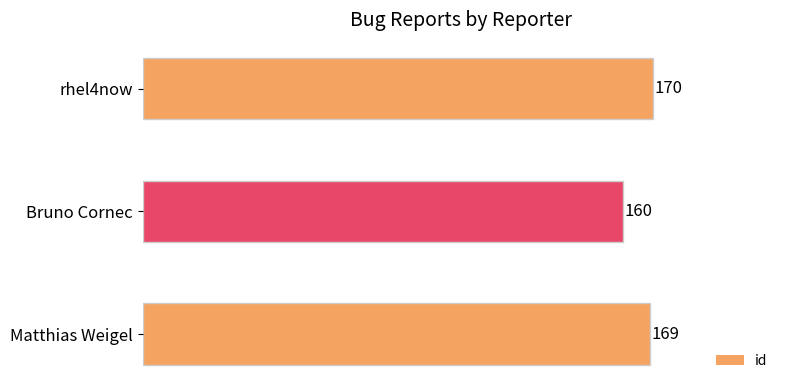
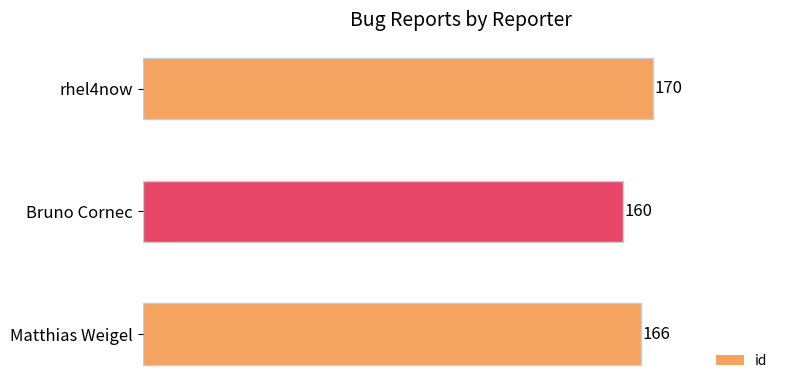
  {
    "rhel4now": 170,
    "Bruno Cornec": 160,
-   "Matthias Weigel": 169
+   "Matthias Weigel": 166
  }
